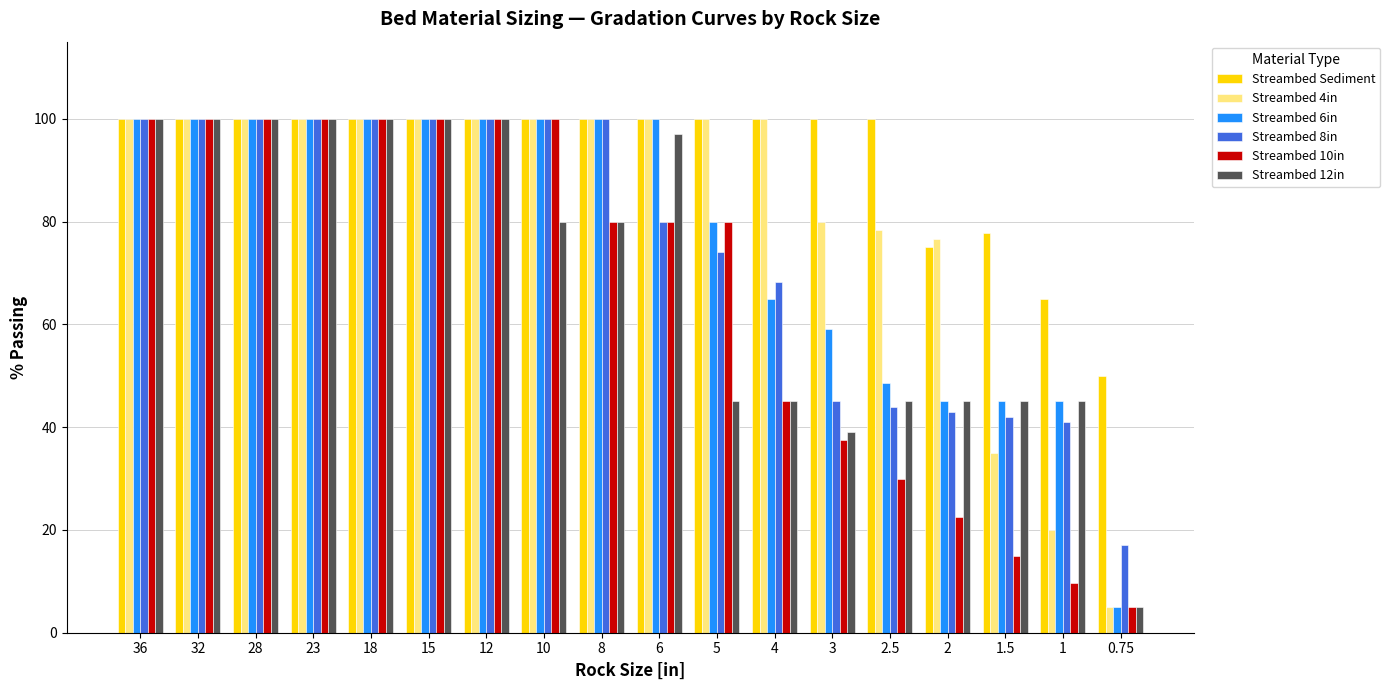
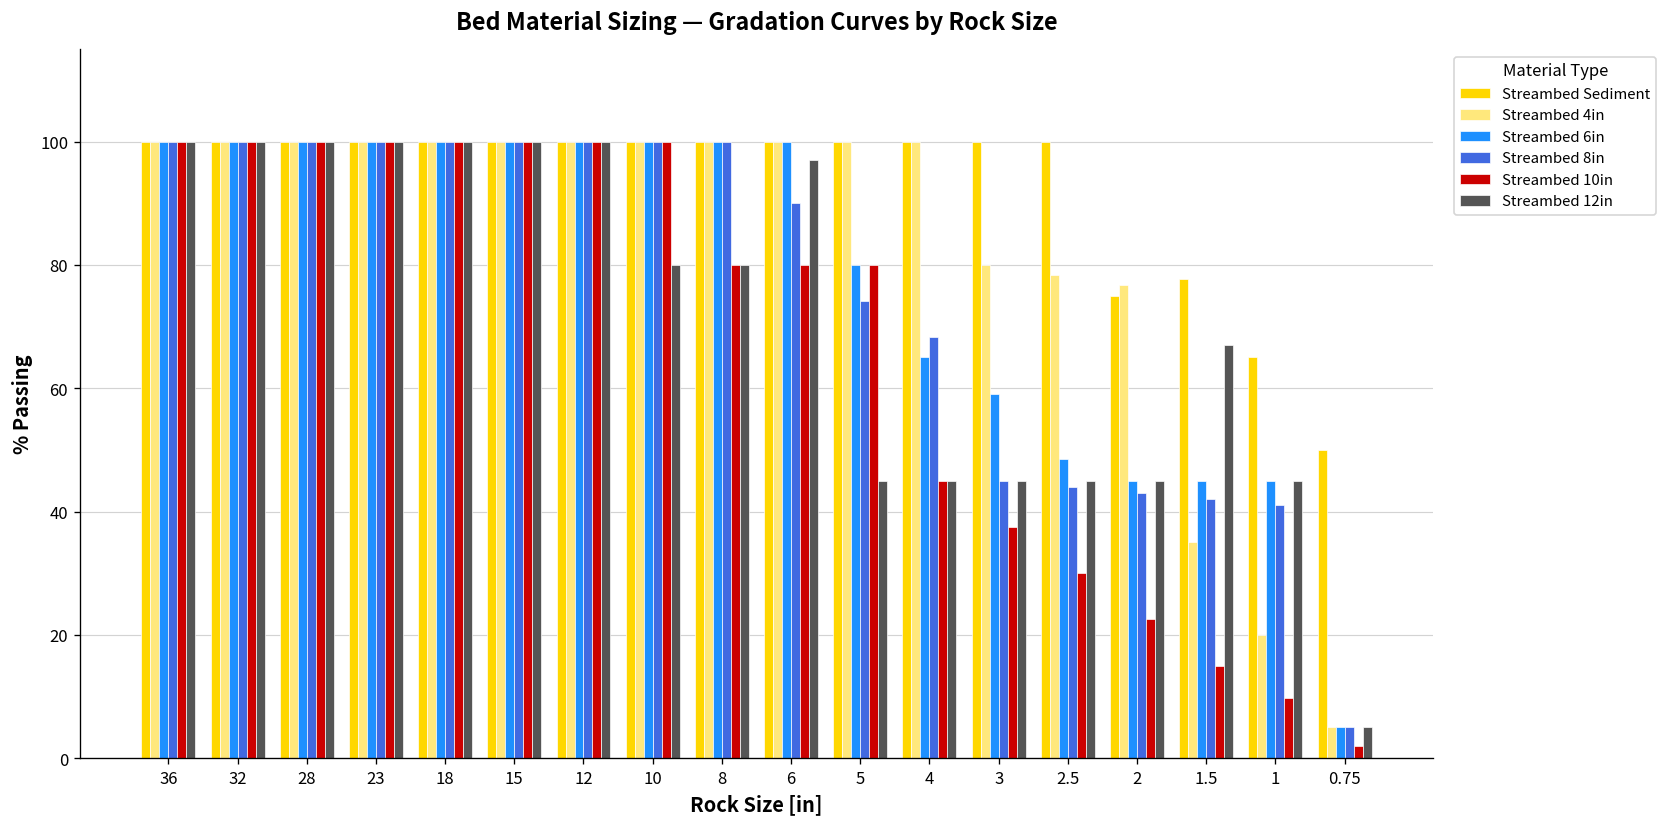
  {
    "Streambed Sediment": {
      "36": 100,
      "32": 100,
      "28": 100,
      "23": 100,
      "18": 100,
      "15": 100,
      "12": 100,
      "10": 100,
      "8": 100,
      "6": 100,
      "5": 100,
      "4": 100,
      "3": 100,
      "2.5": 100,
      "2": 75,
      "1.5": 78,
      "1": 65,
      "0.75": 50
    },
    "Streambed 4in": {
      "36": 100,
      "32": 100,
      "28": 100,
      "23": 100,
      "18": 100,
      "15": 100,
      "12": 100,
      "10": 100,
      "8": 100,
      "6": 100,
      "5": 100,
      "4": 100,
      "3": 80,
      "2.5": 78,
      "2": 77,
      "1.5": 35,
      "1": 20,
      "0.75": 5
    },
    "Streambed 6in": {
      "36": 100,
      "32": 100,
      "28": 100,
      "23": 100,
      "18": 100,
      "15": 100,
      "12": 100,
      "10": 100,
      "8": 100,
      "6": 100,
      "5": 80,
      "4": 65,
      "3": 59,
      "2.5": 49,
      "2": 45,
      "1.5": 45,
      "1": 45,
      "0.75": 5
    },
    "Streambed 8in": {
      "36": 100,
      "32": 100,
      "28": 100,
      "23": 100,
      "18": 100,
      "15": 100,
      "12": 100,
      "10": 100,
      "8": 100,
-     "6": 80,
+     "6": 90,
      "5": 74,
      "4": 68,
      "3": 45,
      "2.5": 44,
      "2": 43,
      "1.5": 42,
      "1": 41,
-     "0.75": 17
+     "0.75": 5
    },
    "Streambed 10in": {
      "36": 100,
      "32": 100,
      "28": 100,
      "23": 100,
      "18": 100,
      "15": 100,
      "12": 100,
      "10": 100,
      "8": 80,
      "6": 80,
      "5": 80,
      "4": 45,
      "3": 38,
      "2.5": 30,
      "2": 23,
      "1.5": 15,
      "1": 10,
-     "0.75": 5
+     "0.75": 2
    },
    "Streambed 12in": {
      "36": 100,
      "32": 100,
      "28": 100,
      "23": 100,
      "18": 100,
      "15": 100,
      "12": 100,
      "10": 80,
      "8": 80,
      "6": 97,
      "5": 45,
      "4": 45,
-     "3": 39,
+     "3": 45,
      "2.5": 45,
      "2": 45,
-     "1.5": 45,
+     "1.5": 67,
      "1": 45,
      "0.75": 5
    }
  }
